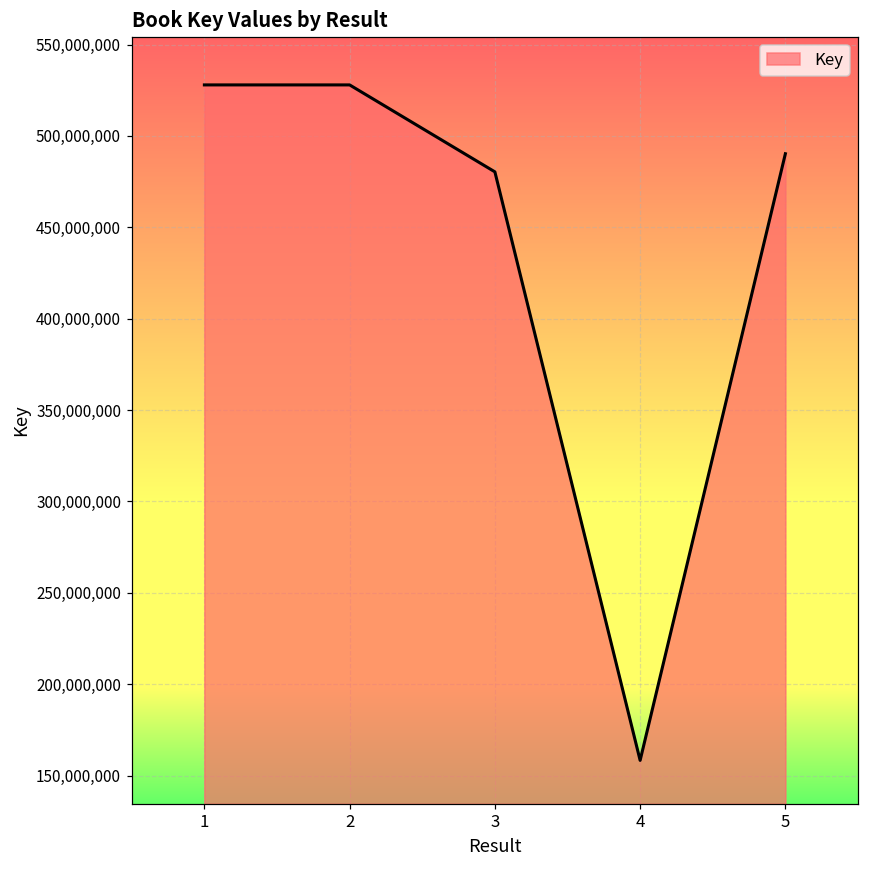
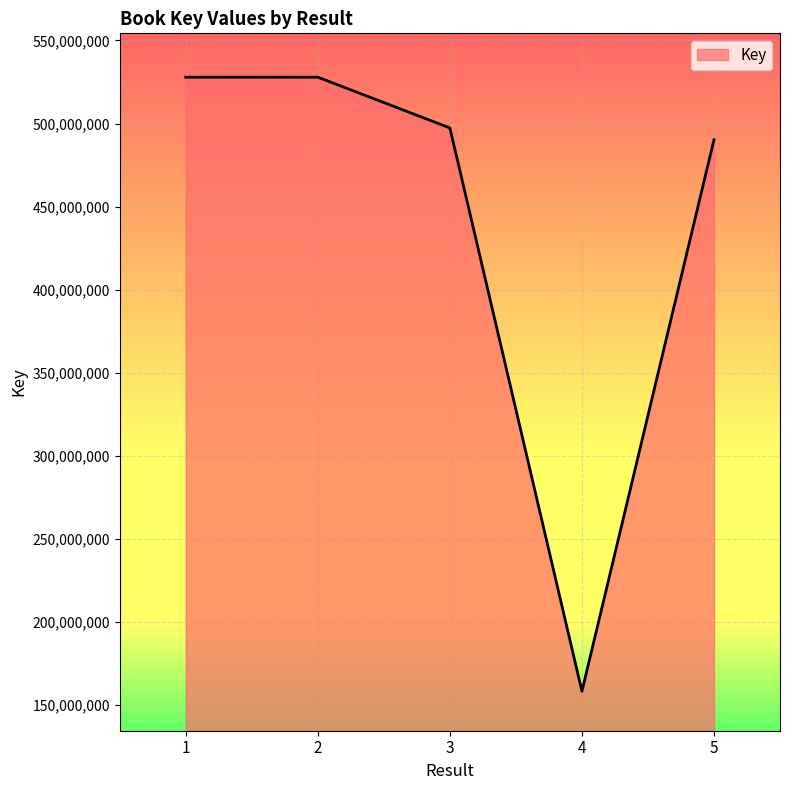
  {
    "1": "528,000,000",
    "2": "528,000,000",
-   "3": "480,000,000",
+   "3": "497,000,000",
    "4": "158,000,000",
    "5": "490,000,000"
  }
